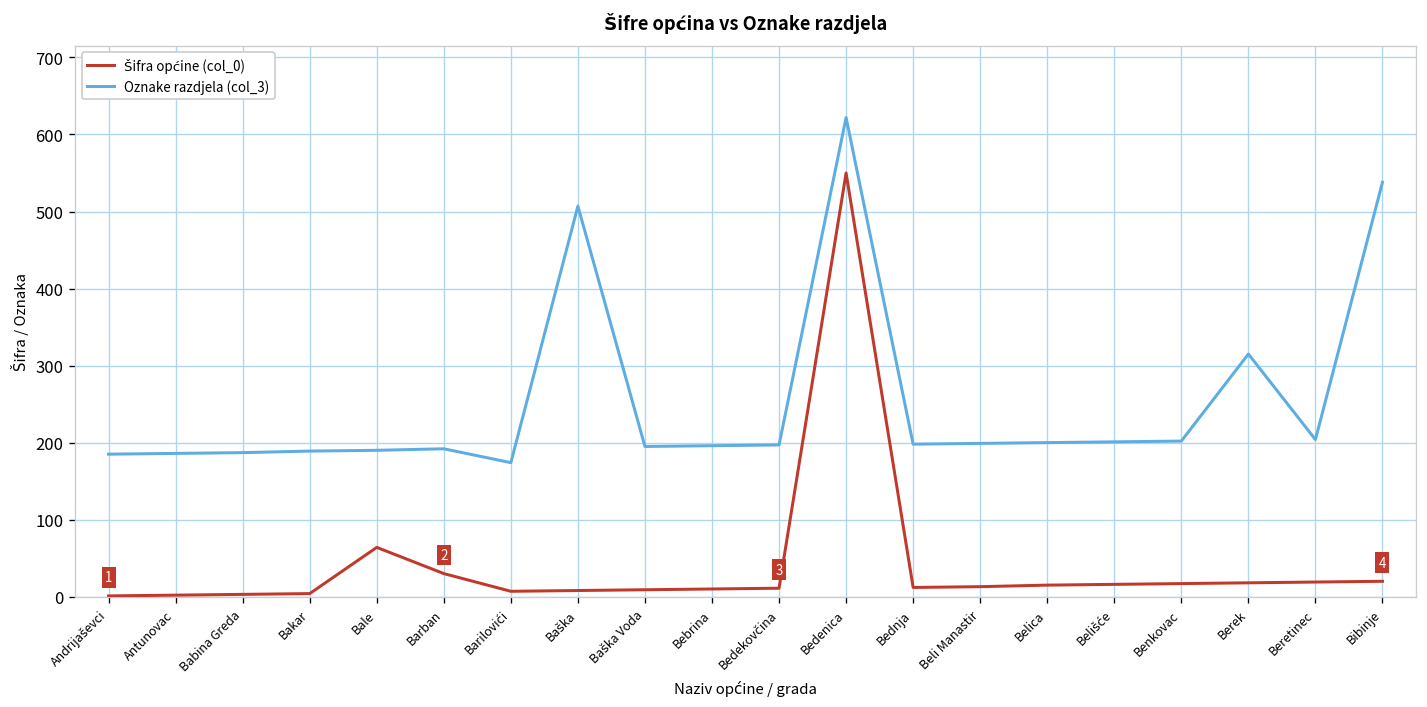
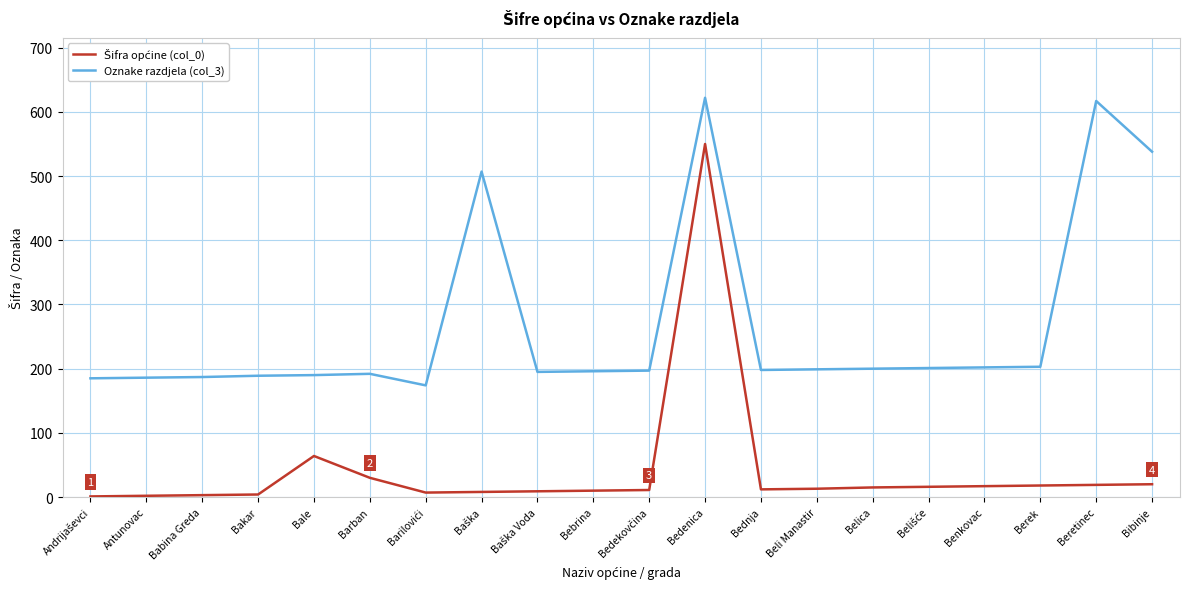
  {
    "Šifra općine (col_0)": {
      "Antunovac": 0,
      "Babina Greda": 0,
      "Bakar": 0,
      "Bale": 60,
      "Barilovići": 10,
      "Baška": 10,
      "Baška Voda": 10,
      "Bebrina": 10,
      "Bedenica": 550,
      "Bednja": 10,
      "Beli Manastir": 10,
      "Belica": 20,
      "Belišće": 20,
      "Benkovac": 20,
      "Berek": 20,
      "Beretinec": 20
    },
    "Oznake razdjela (col_3)": {
      "Andrijaševci": 190,
      "Antunovac": 190,
      "Babina Greda": 190,
      "Bakar": 190,
      "Bale": 190,
      "Barban": 190,
      "Barilovići": 170,
      "Baška": 510,
      "Baška Voda": 200,
      "Bebrina": 200,
      "Bedekovčina": 200,
      "Bedenica": 620,
      "Bednja": 200,
      "Beli Manastir": 200,
      "Belica": 200,
      "Belišće": 200,
      "Benkovac": 200,
-     "Berek": 320,
-     "Beretinec": 200,
+     "Berek": 200,
+     "Beretinec": 620,
      "Bibinje": 540
    }
  }
